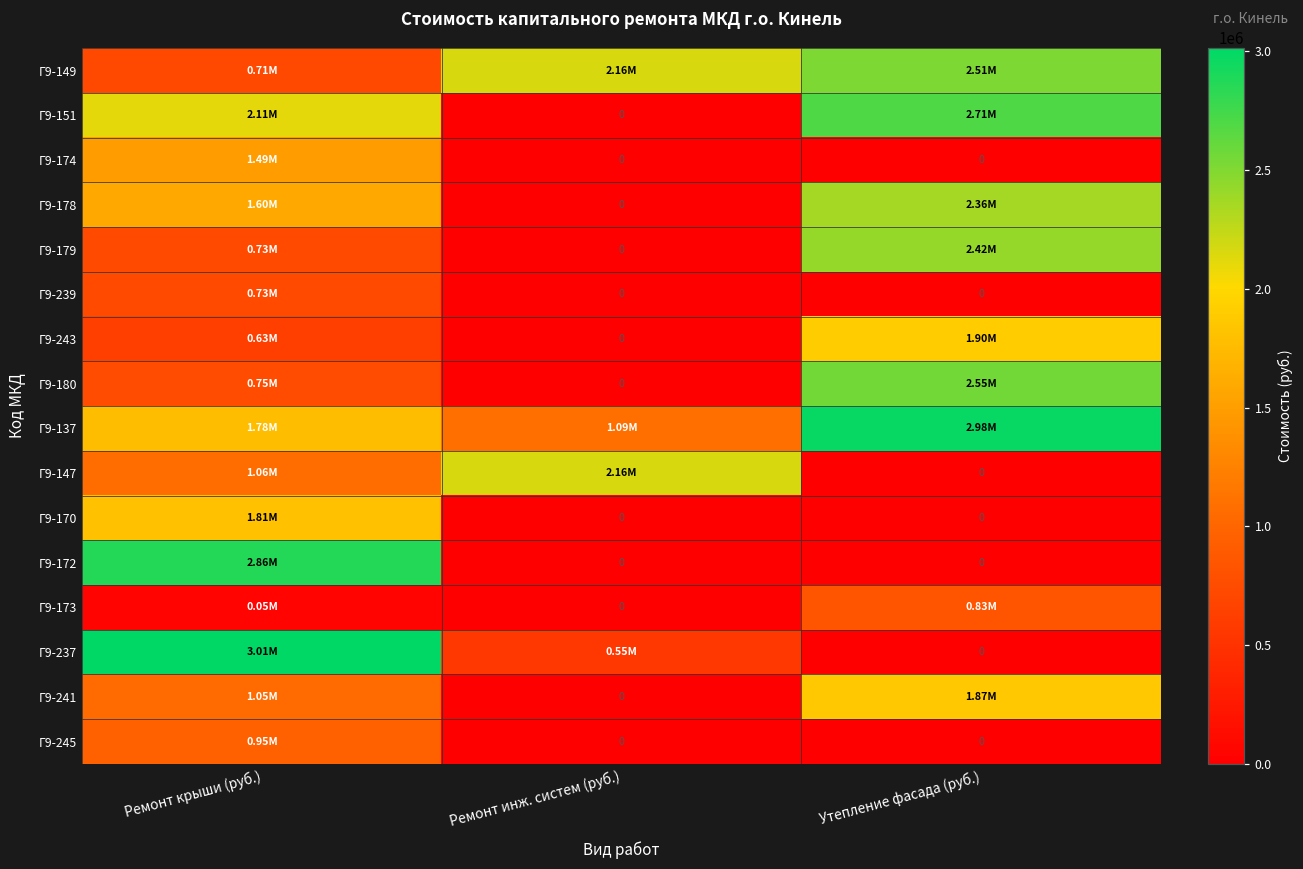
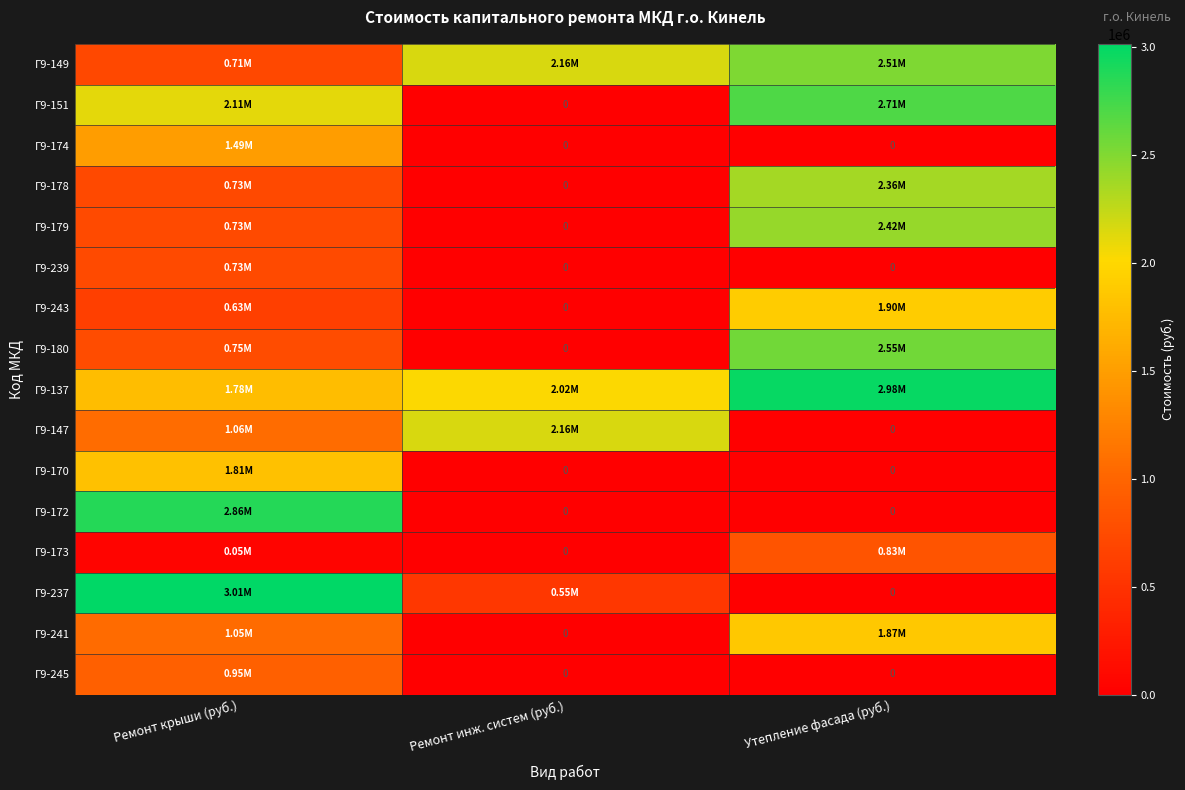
  {
    "Г9-149": {
      "Ремонт крыши (руб.)": "0.71M",
      "Ремонт инж. систем (руб.)": "2.16M",
      "Утепление фасада (руб.)": "2.51M"
    },
    "Г9-151": {
      "Ремонт крыши (руб.)": "2.11M",
      "Ремонт инж. систем (руб.)": "0",
      "Утепление фасада (руб.)": "2.71M"
    },
    "Г9-174": {
      "Ремонт крыши (руб.)": "1.49M",
      "Ремонт инж. систем (руб.)": "0",
      "Утепление фасада (руб.)": "0"
    },
    "Г9-178": {
-     "Ремонт крыши (руб.)": "1.60M",
+     "Ремонт крыши (руб.)": "0.73M",
      "Ремонт инж. систем (руб.)": "0",
      "Утепление фасада (руб.)": "2.36M"
    },
    "Г9-179": {
      "Ремонт крыши (руб.)": "0.73M",
      "Ремонт инж. систем (руб.)": "0",
      "Утепление фасада (руб.)": "2.42M"
    },
    "Г9-239": {
      "Ремонт крыши (руб.)": "0.73M",
      "Ремонт инж. систем (руб.)": "0",
      "Утепление фасада (руб.)": "0"
    },
    "Г9-243": {
      "Ремонт крыши (руб.)": "0.63M",
      "Ремонт инж. систем (руб.)": "0",
      "Утепление фасада (руб.)": "1.90M"
    },
    "Г9-180": {
      "Ремонт крыши (руб.)": "0.75M",
      "Ремонт инж. систем (руб.)": "0",
      "Утепление фасада (руб.)": "2.55M"
    },
    "Г9-137": {
      "Ремонт крыши (руб.)": "1.78M",
-     "Ремонт инж. систем (руб.)": "1.09M",
+     "Ремонт инж. систем (руб.)": "2.02M",
      "Утепление фасада (руб.)": "2.98M"
    },
    "Г9-147": {
      "Ремонт крыши (руб.)": "1.06M",
      "Ремонт инж. систем (руб.)": "2.16M",
      "Утепление фасада (руб.)": "0"
    },
    "Г9-170": {
      "Ремонт крыши (руб.)": "1.81M",
      "Ремонт инж. систем (руб.)": "0",
      "Утепление фасада (руб.)": "0"
    },
    "Г9-172": {
      "Ремонт крыши (руб.)": "2.86M",
      "Ремонт инж. систем (руб.)": "0",
      "Утепление фасада (руб.)": "0"
    },
    "Г9-173": {
      "Ремонт крыши (руб.)": "0.05M",
      "Ремонт инж. систем (руб.)": "0",
      "Утепление фасада (руб.)": "0.83M"
    },
    "Г9-237": {
      "Ремонт крыши (руб.)": "3.01M",
      "Ремонт инж. систем (руб.)": "0.55M",
      "Утепление фасада (руб.)": "0"
    },
    "Г9-241": {
      "Ремонт крыши (руб.)": "1.05M",
      "Ремонт инж. систем (руб.)": "0",
      "Утепление фасада (руб.)": "1.87M"
    },
    "Г9-245": {
      "Ремонт крыши (руб.)": "0.95M",
      "Ремонт инж. систем (руб.)": "0",
      "Утепление фасада (руб.)": "0"
    }
  }
